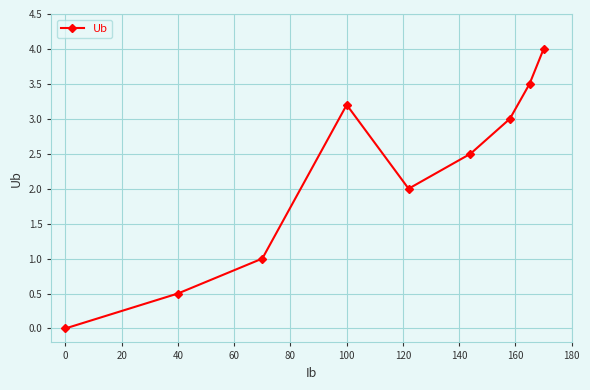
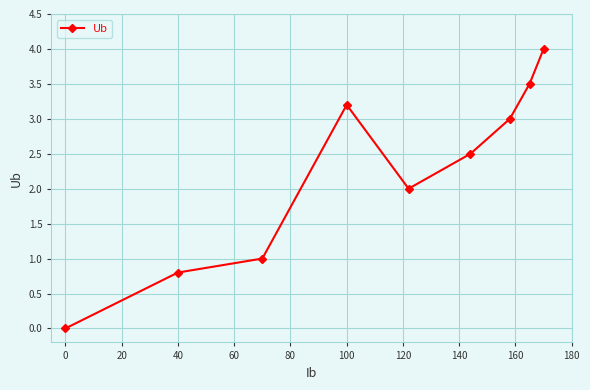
  {
    "0": 0.0,
-   "40": 0.5,
+   "40": 0.8,
    "100": 3.2
  }
